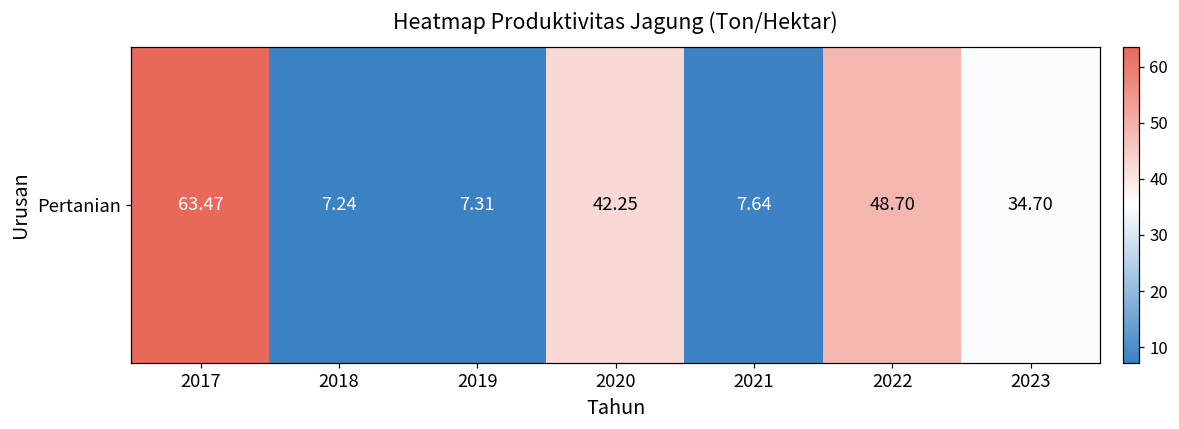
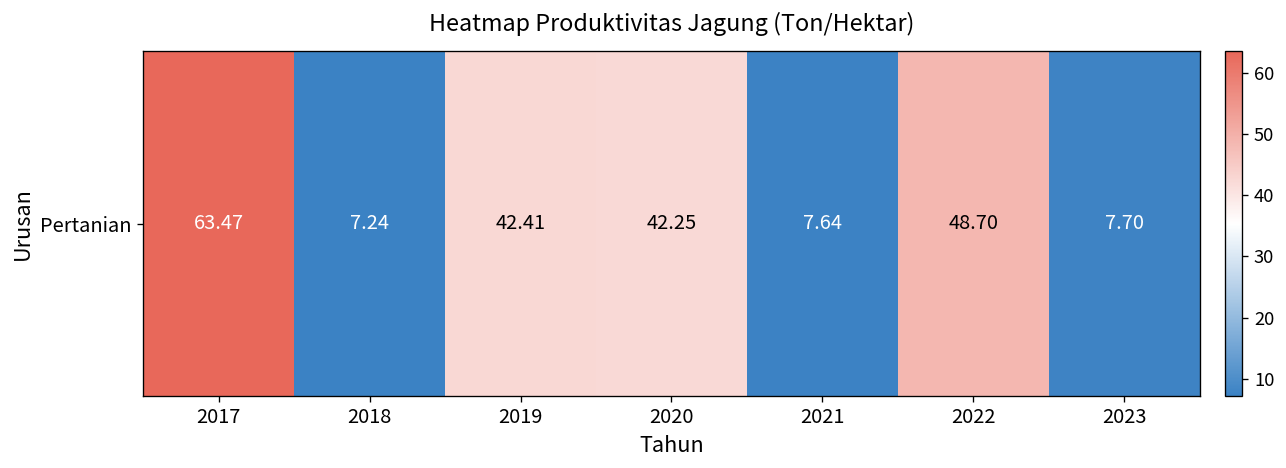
  {
    "Pertanian": {
      "2017": 63.47,
      "2018": 7.24,
-     "2019": 7.31,
+     "2019": 42.41,
      "2020": 42.25,
      "2021": 7.64,
      "2022": 48.70,
-     "2023": 34.70
+     "2023": 7.70
    }
  }
